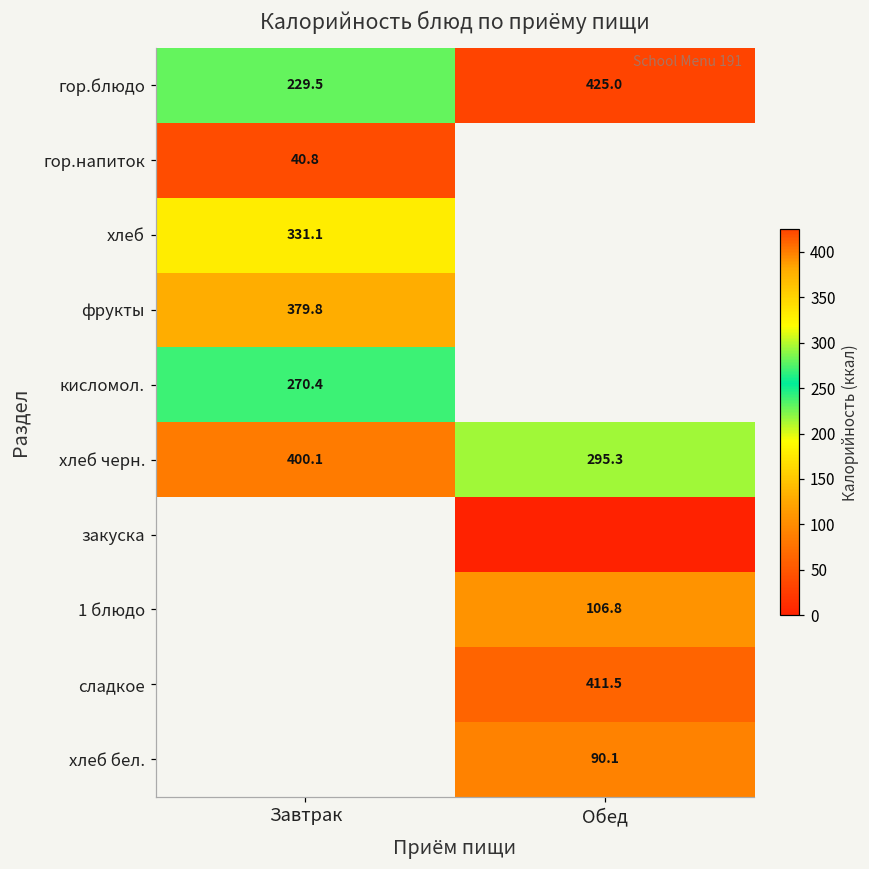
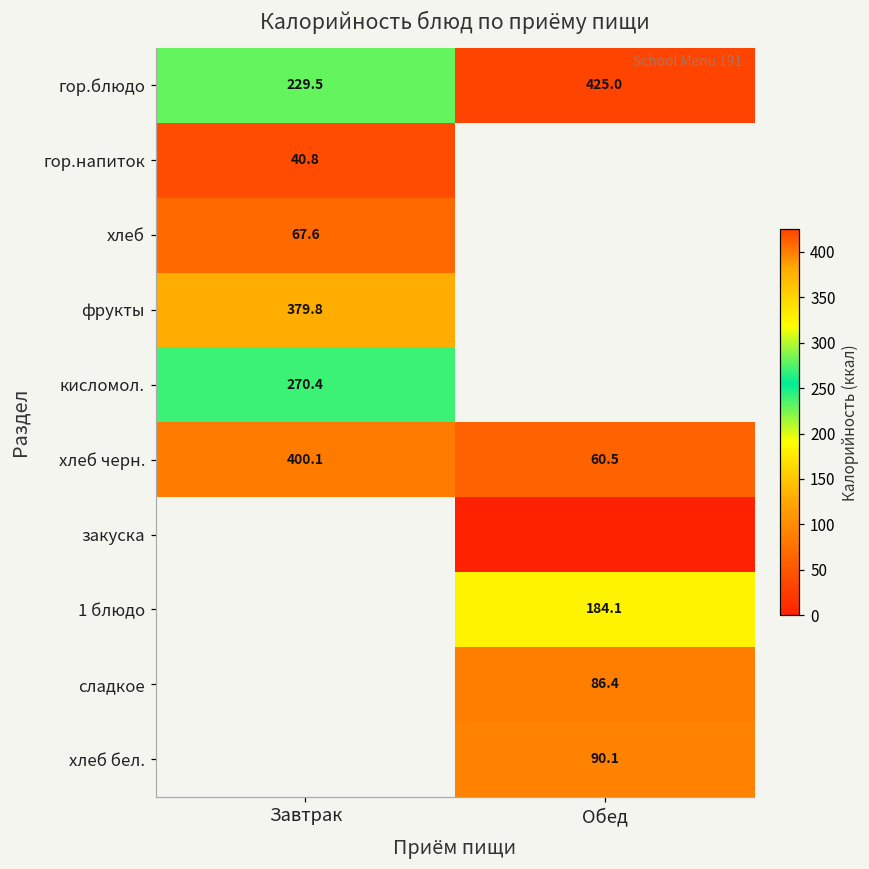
  {
    "гор.блюдо": {
      "Завтрак": 229.5
    },
    "гор.напиток": {
      "Завтрак": 40.8
    },
    "хлеб": {
-     "Завтрак": 331.1
+     "Завтрак": 67.6
    },
    "фрукты": {
      "Завтрак": 379.8
    },
    "кисломол.": {
      "Завтрак": 270.4
    },
    "хлеб черн.": {
      "Завтрак": 400.1,
-     "Обед": 295.3
+     "Обед": 60.5
    },
    "1 блюдо": {
-     "Обед": 106.8
+     "Обед": 184.1
    },
    "сладкое": {
-     "Обед": 411.5
+     "Обед": 86.4
    },
    "хлеб бел.": {
      "Обед": 90.1
    }
  }
